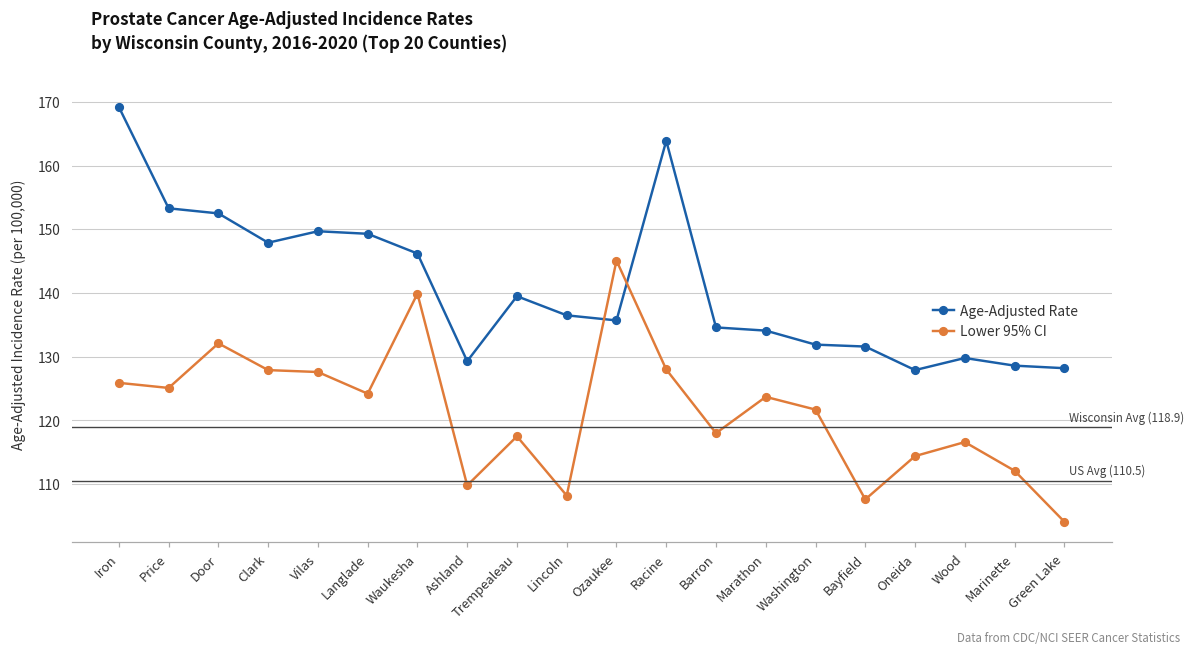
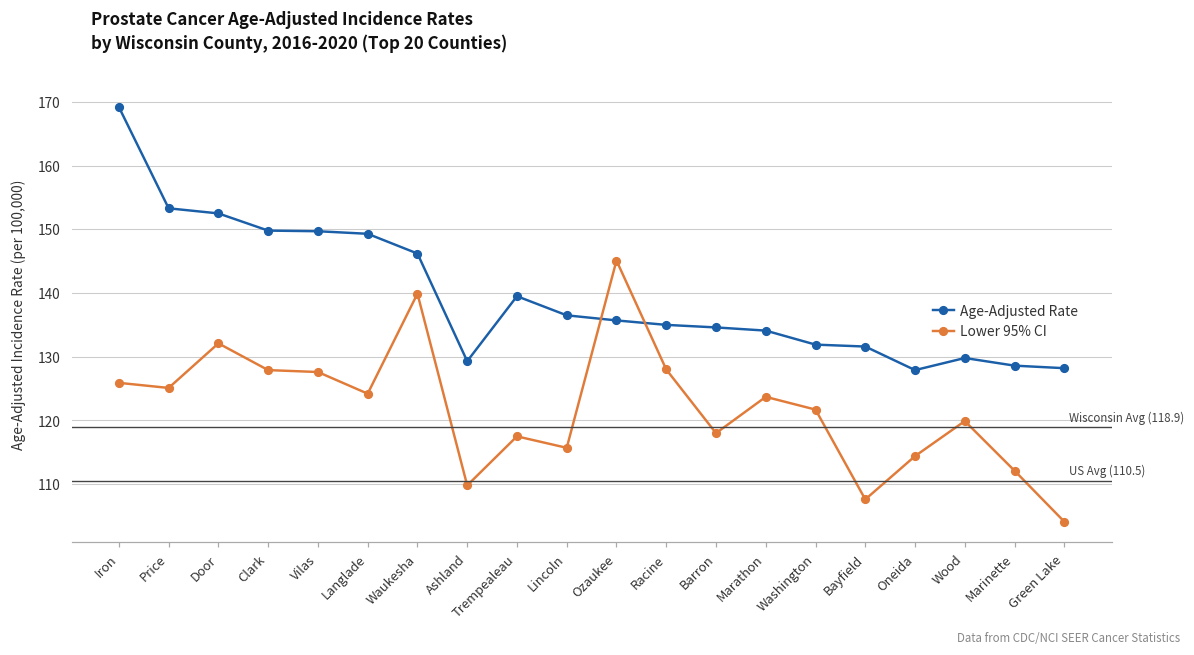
  {
    "Age-Adjusted Rate": {
      "Iron": 169,
      "Price": 153,
      "Door": 153,
-     "Clark": 148,
+     "Clark": 150,
      "Vilas": 150,
      "Langlade": 149,
      "Waukesha": 146,
      "Ashland": 129,
      "Trempealeau": 140,
      "Lincoln": 137,
      "Ozaukee": 136,
-     "Racine": 164,
+     "Racine": 135,
      "Barron": 135,
      "Marathon": 134,
      "Washington": 132,
      "Bayfield": 132,
      "Oneida": 128,
      "Wood": 130,
      "Marinette": 129,
      "Green Lake": 128
    },
    "Lower 95% CI": {
      "Iron": 126,
      "Price": 125,
      "Door": 132,
      "Clark": 128,
      "Vilas": 128,
      "Langlade": 124,
      "Waukesha": 140,
      "Ashland": 110,
      "Trempealeau": 118,
-     "Lincoln": 108,
+     "Lincoln": 116,
      "Ozaukee": 145,
      "Racine": 128,
      "Barron": 118,
      "Marathon": 124,
      "Washington": 122,
      "Bayfield": 108,
      "Oneida": 114,
-     "Wood": 117,
+     "Wood": 120,
      "Marinette": 112,
      "Green Lake": 104
    }
  }
